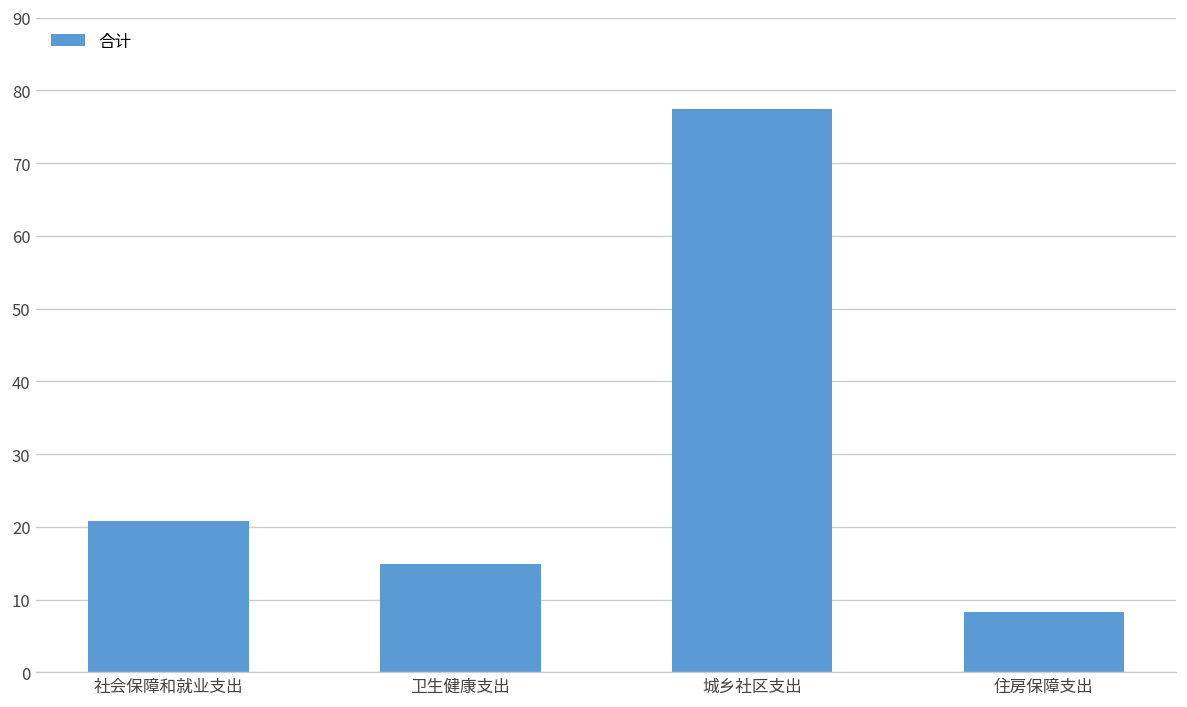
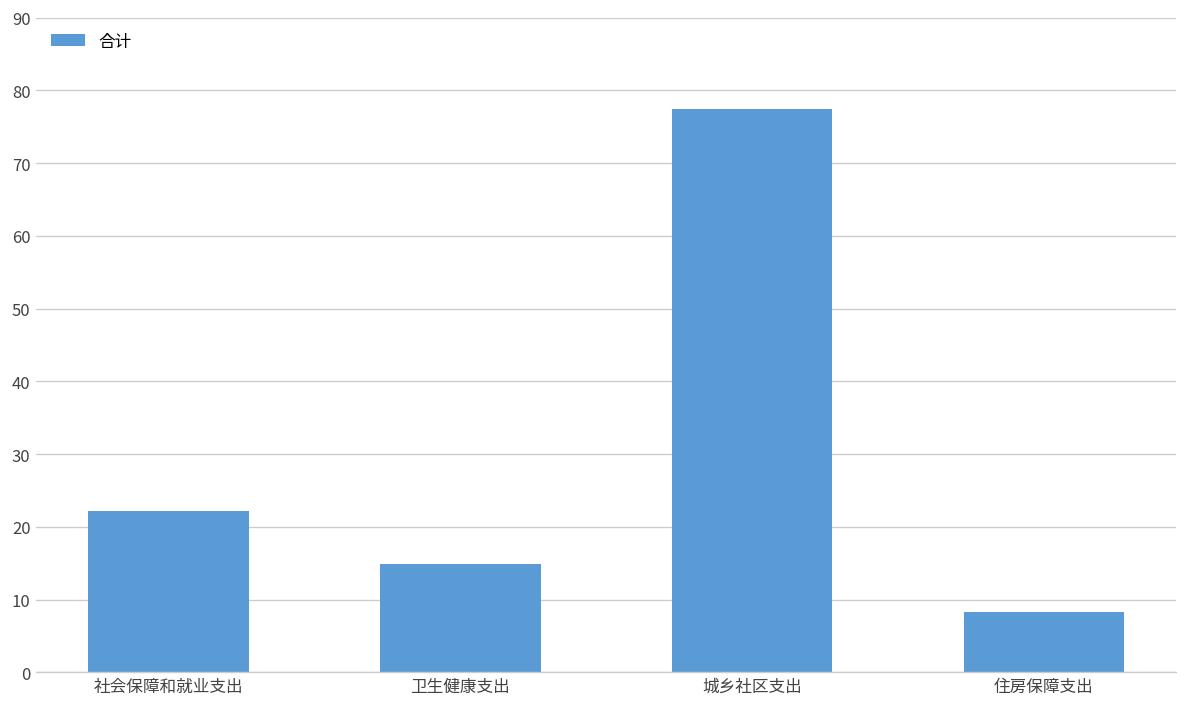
  {
-   "社会保障和就业支出": 21,
+   "社会保障和就业支出": 22,
    "卫生健康支出": 15,
    "城乡社区支出": 77,
    "住房保障支出": 8
  }
